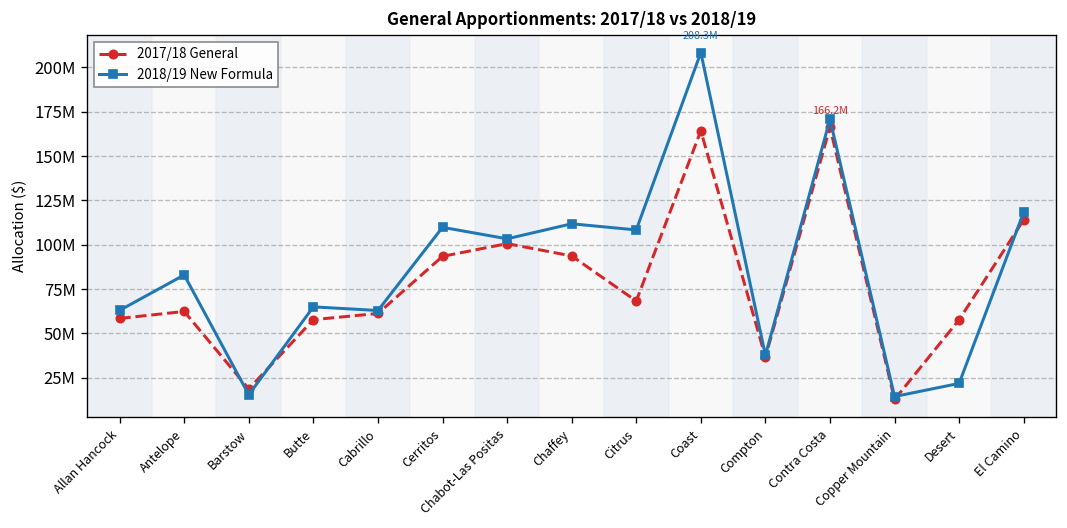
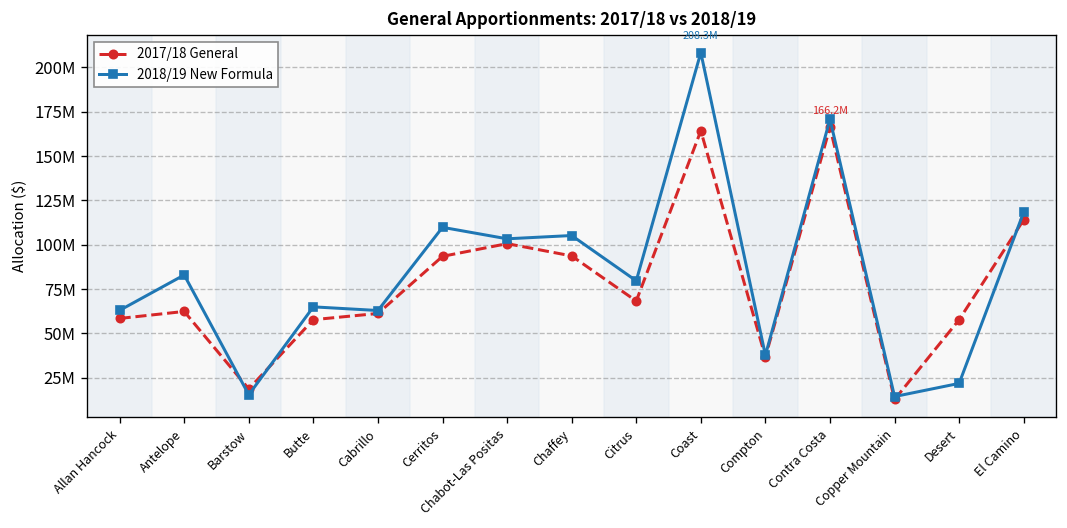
  {
    "2017/18 General": {
      "Contra Costa": "166.2M"
    },
    "2018/19 New Formula": {
      "Allan Hancock": "63000000",
      "Antelope": "83000000",
      "Barstow": "15000000",
      "Butte": "65000000",
      "Cerritos": "110000000",
      "Chabot-Las Positas": "103000000",
-     "Chaffey": "112000000",
-     "Citrus": "108000000",
+     "Chaffey": "105000000",
+     "Citrus": "80000000",
      "Desert": "22000000",
      "El Camino": "118000000"
    }
  }
